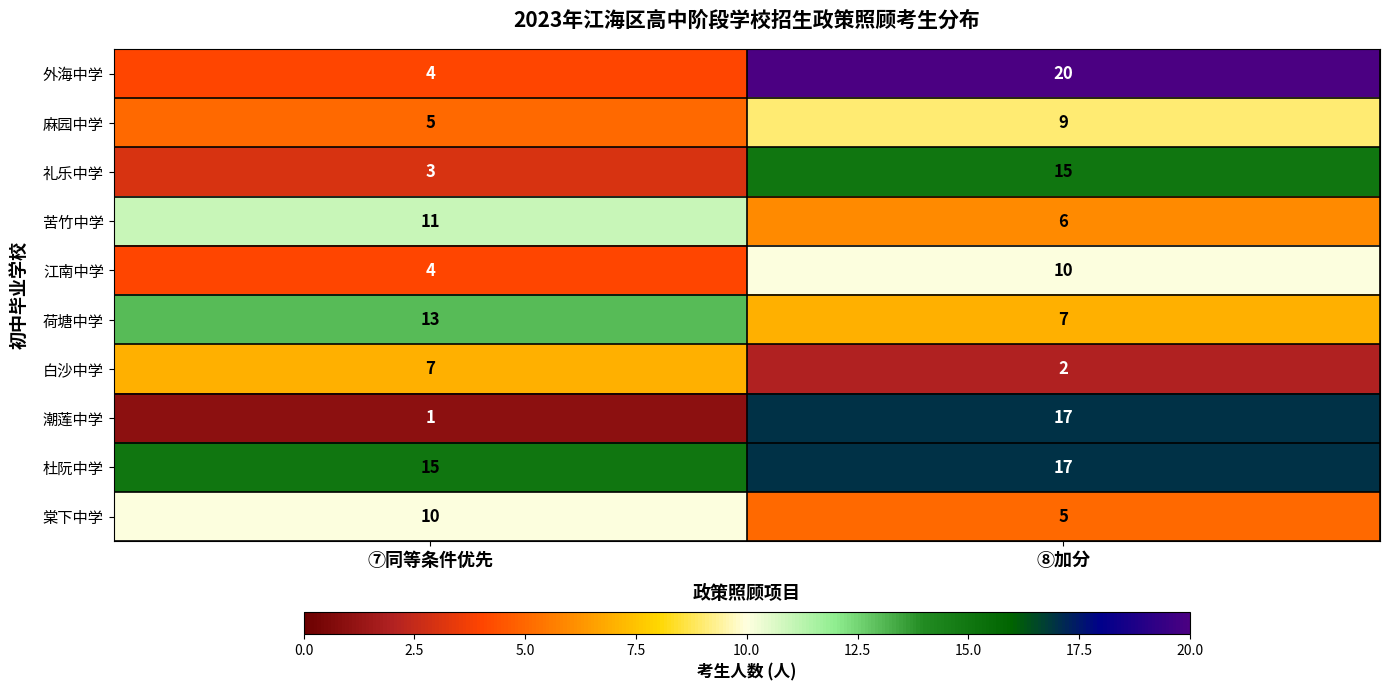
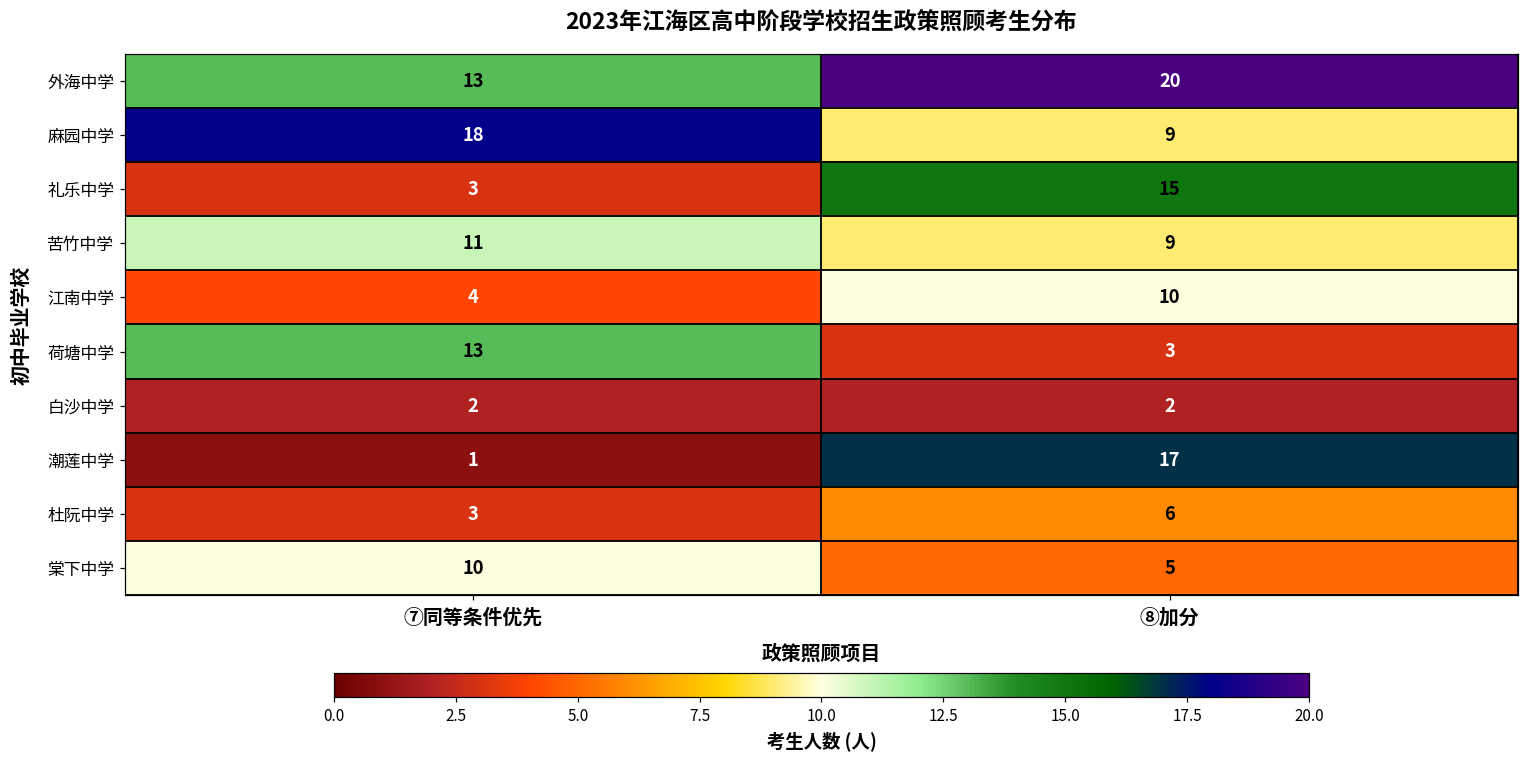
  {
    "外海中学": {
-     "⑦同等条件优先": 4,
+     "⑦同等条件优先": 13,
      "⑧加分": 20
    },
    "麻园中学": {
-     "⑦同等条件优先": 5,
+     "⑦同等条件优先": 18,
      "⑧加分": 9
    },
    "礼乐中学": {
      "⑦同等条件优先": 3,
      "⑧加分": 15
    },
    "苦竹中学": {
      "⑦同等条件优先": 11,
-     "⑧加分": 6
+     "⑧加分": 9
    },
    "江南中学": {
      "⑦同等条件优先": 4,
      "⑧加分": 10
    },
    "荷塘中学": {
      "⑦同等条件优先": 13,
-     "⑧加分": 7
+     "⑧加分": 3
    },
    "白沙中学": {
-     "⑦同等条件优先": 7,
+     "⑦同等条件优先": 2,
      "⑧加分": 2
    },
    "潮莲中学": {
      "⑦同等条件优先": 1,
      "⑧加分": 17
    },
    "杜阮中学": {
-     "⑦同等条件优先": 15,
-     "⑧加分": 17
+     "⑦同等条件优先": 3,
+     "⑧加分": 6
    },
    "棠下中学": {
      "⑦同等条件优先": 10,
      "⑧加分": 5
    }
  }
